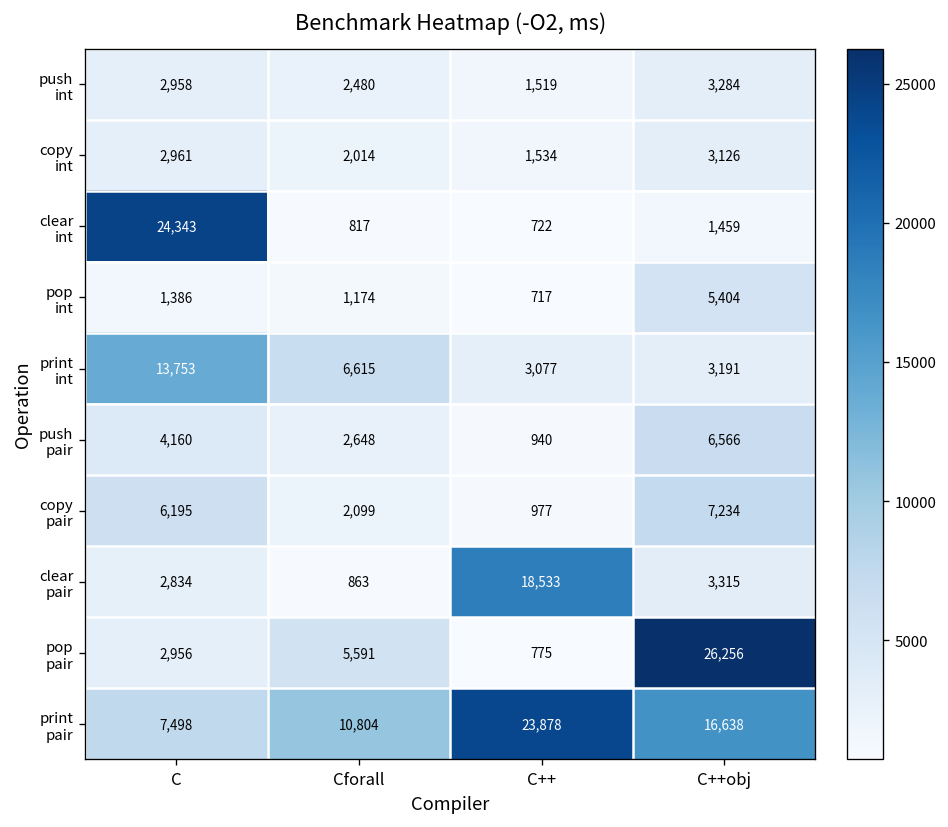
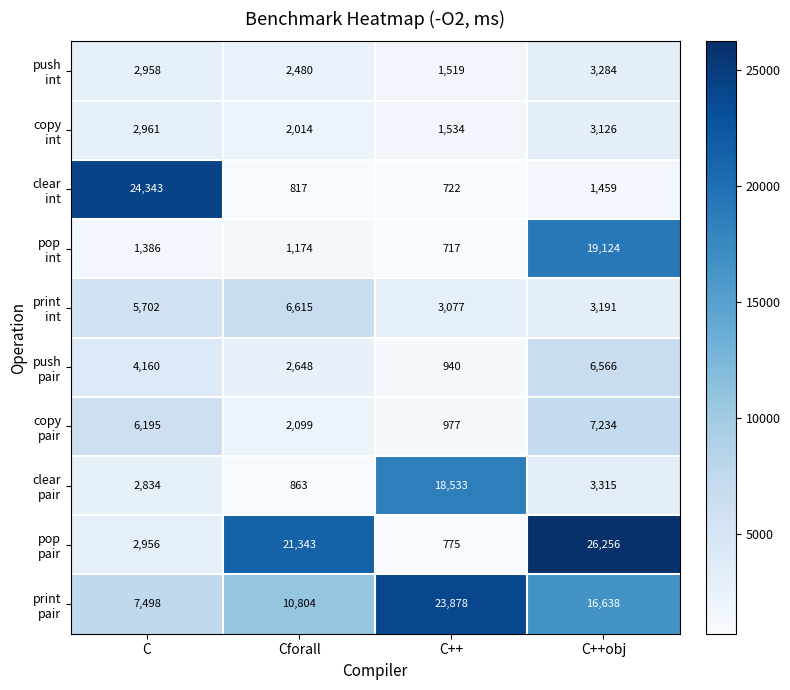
  {
    "push int": {
      "C": "2,958",
      "Cforall": "2,480",
      "C++": "1,519",
      "C++obj": "3,284"
    },
    "copy int": {
      "C": "2,961",
      "Cforall": "2,014",
      "C++": "1,534",
      "C++obj": "3,126"
    },
    "clear int": {
      "C": "24,343",
      "Cforall": "817",
      "C++": "722",
      "C++obj": "1,459"
    },
    "pop int": {
      "C": "1,386",
      "Cforall": "1,174",
      "C++": "717",
-     "C++obj": "5,404"
+     "C++obj": "19,124"
    },
    "print int": {
-     "C": "13,753",
+     "C": "5,702",
      "Cforall": "6,615",
      "C++": "3,077",
      "C++obj": "3,191"
    },
    "push pair": {
      "C": "4,160",
      "Cforall": "2,648",
      "C++": "940",
      "C++obj": "6,566"
    },
    "copy pair": {
      "C": "6,195",
      "Cforall": "2,099",
      "C++": "977",
      "C++obj": "7,234"
    },
    "clear pair": {
      "C": "2,834",
      "Cforall": "863",
      "C++": "18,533",
      "C++obj": "3,315"
    },
    "pop pair": {
      "C": "2,956",
-     "Cforall": "5,591",
+     "Cforall": "21,343",
      "C++": "775",
      "C++obj": "26,256"
    },
    "print pair": {
      "C": "7,498",
      "Cforall": "10,804",
      "C++": "23,878",
      "C++obj": "16,638"
    }
  }
